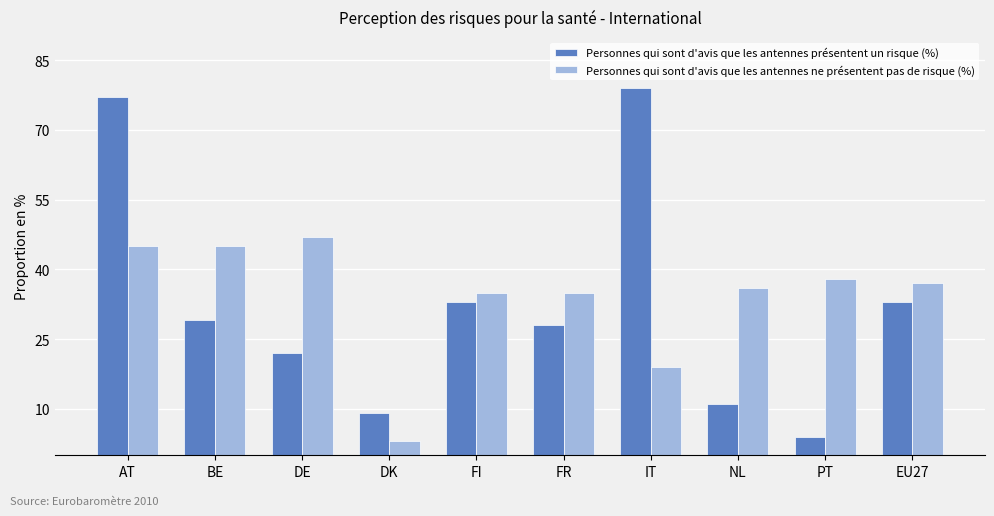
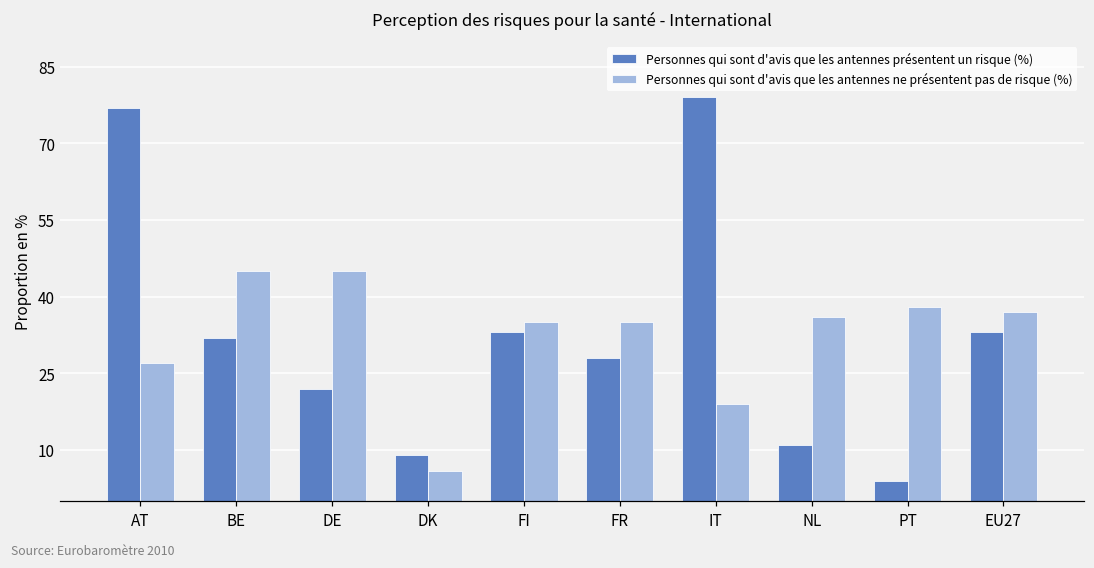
  {
    "Personnes qui sont d'avis que les antennes présentent un risque (%)": {
      "AT": 77,
-     "BE": 29,
+     "BE": 32,
      "DE": 22,
      "DK": 9,
      "FI": 33,
      "FR": 28,
      "IT": 79,
      "NL": 11,
      "PT": 4,
      "EU27": 33
    },
    "Personnes qui sont d'avis que les antennes ne présentent pas de risque (%)": {
-     "AT": 45,
+     "AT": 27,
      "BE": 45,
-     "DE": 47,
-     "DK": 3,
+     "DE": 45,
+     "DK": 6,
      "FI": 35,
      "FR": 35,
      "IT": 19,
      "NL": 36,
      "PT": 38,
      "EU27": 37
    }
  }
